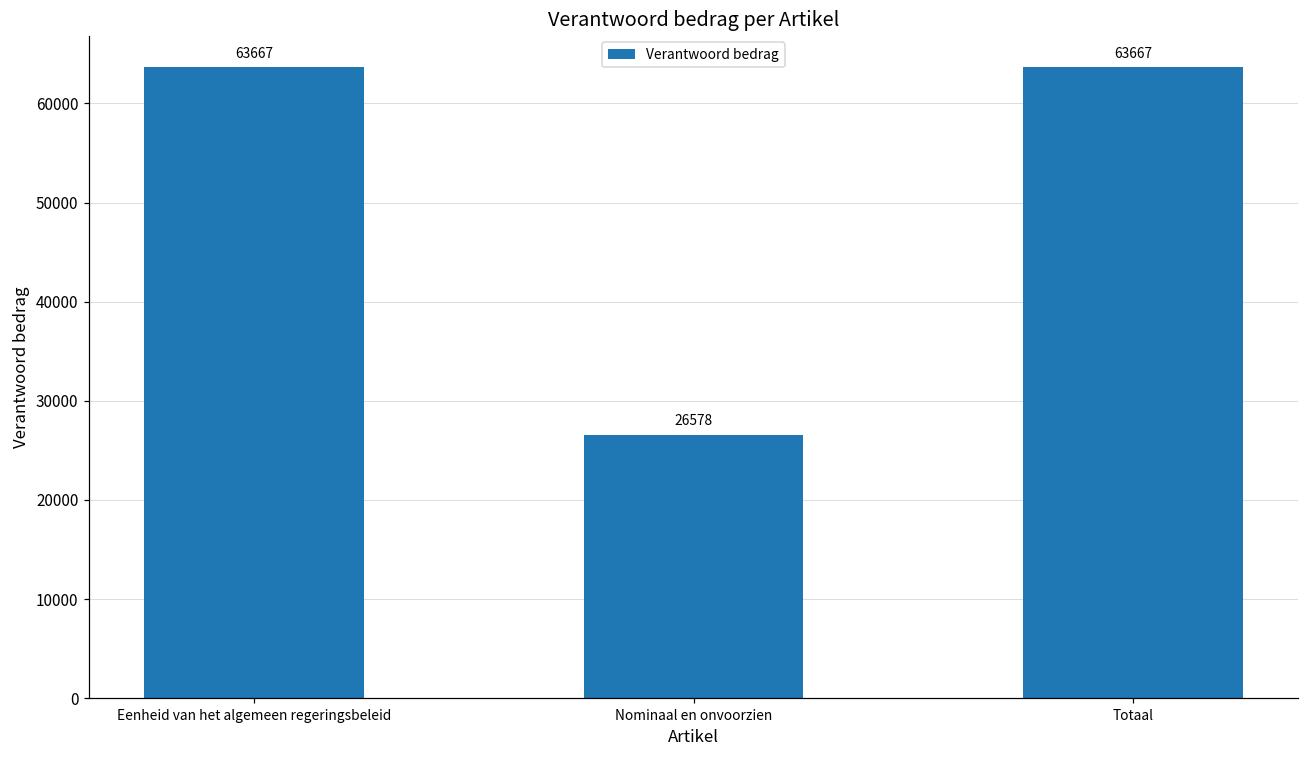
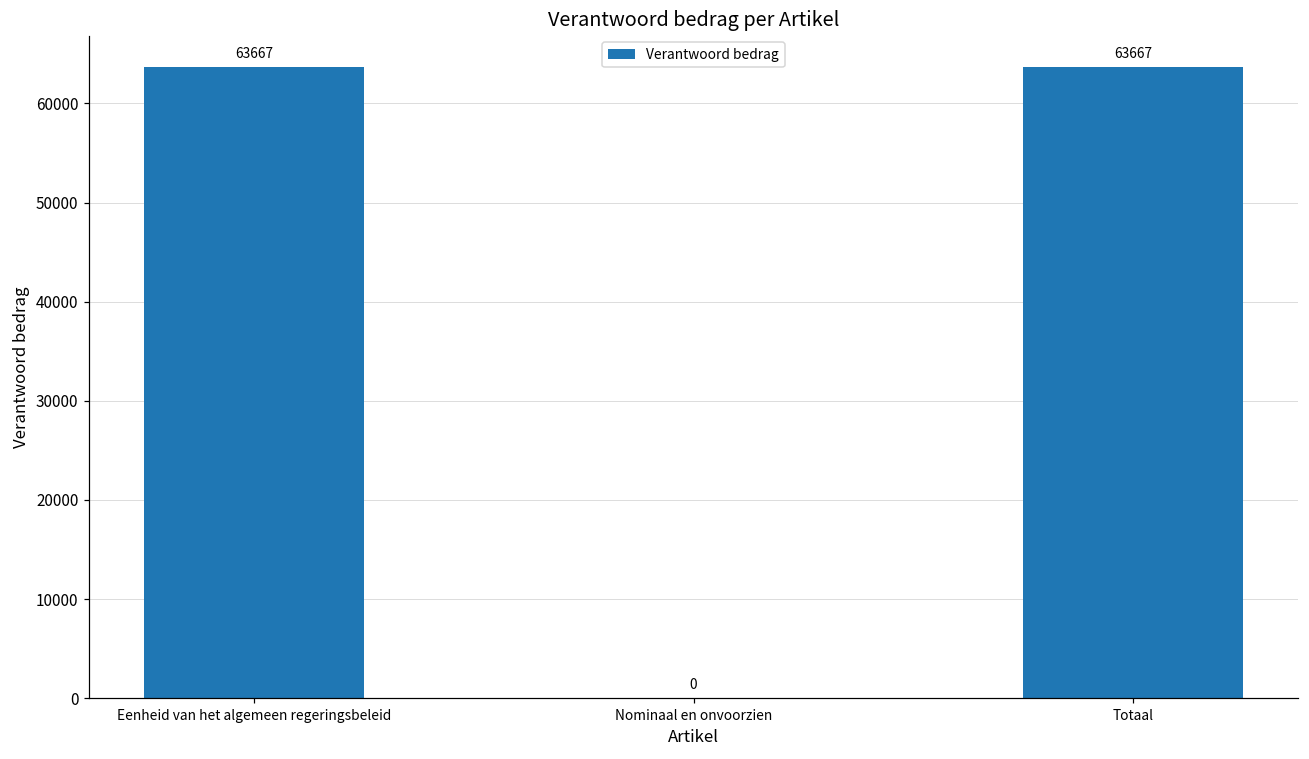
  {
    "Eenheid van het algemeen regeringsbeleid": 63667,
-   "Nominaal en onvoorzien": 26578,
+   "Nominaal en onvoorzien": 0,
    "Totaal": 63667
  }
